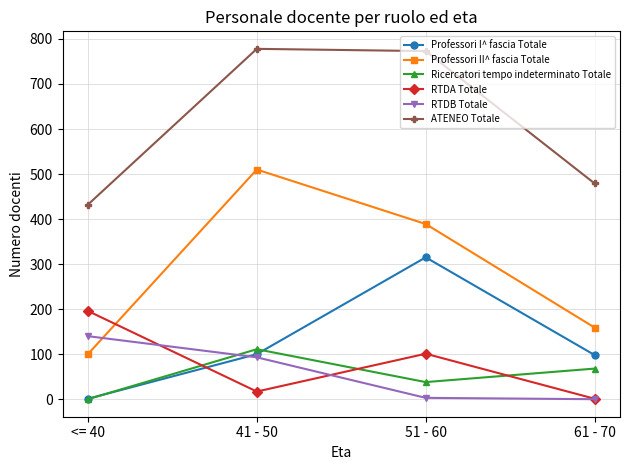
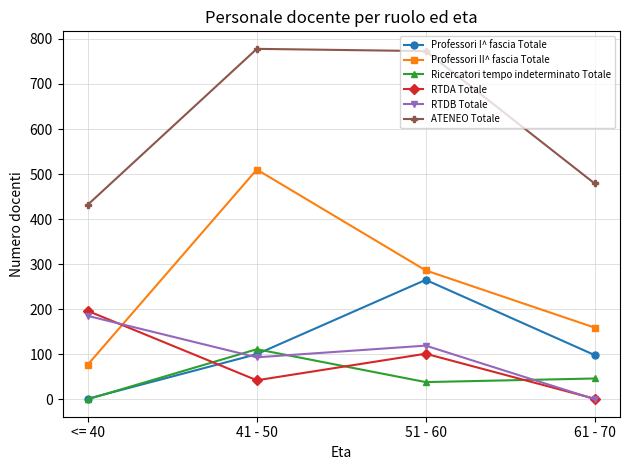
  {
    "Professori I^ fascia Totale": {
      "41 - 50": 100,
-     "51 - 60": 320,
+     "51 - 60": 270,
      "61 - 70": 100
    },
    "Professori II^ fascia Totale": {
-     "<= 40": 100,
+     "<= 40": 80,
      "41 - 50": 510,
-     "51 - 60": 390,
+     "51 - 60": 290,
      "61 - 70": 160
    },
    "Ricercatori tempo indeterminato Totale": {
      "41 - 50": 110,
      "51 - 60": 40,
-     "61 - 70": 70
+     "61 - 70": 50
    },
    "RTDA Totale": {
      "<= 40": 200,
-     "41 - 50": 20,
+     "41 - 50": 40,
      "51 - 60": 100
    },
    "RTDB Totale": {
-     "<= 40": 140,
+     "<= 40": 190,
      "41 - 50": 90,
-     "51 - 60": 0
+     "51 - 60": 120
    },
    "ATENEO Totale": {
      "<= 40": 430,
      "41 - 50": 780,
      "61 - 70": 480
    }
  }
